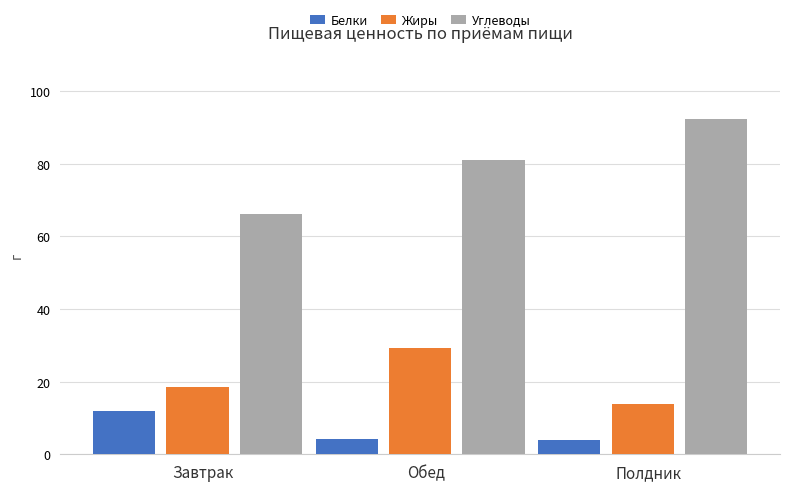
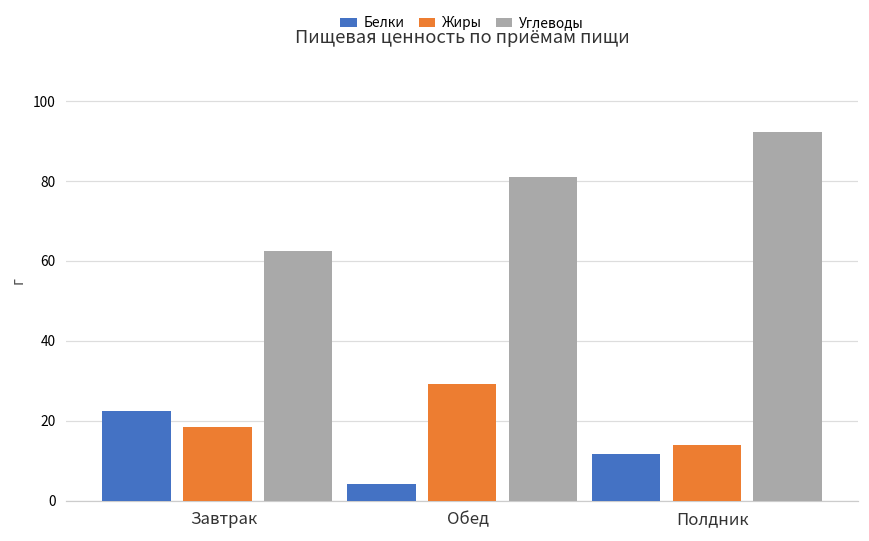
  {
    "Белки": {
-     "Завтрак": 12,
+     "Завтрак": 22,
      "Обед": 4,
-     "Полдник": 4
+     "Полдник": 12
    },
    "Жиры": {
      "Завтрак": 18,
      "Обед": 29,
      "Полдник": 14
    },
    "Углеводы": {
-     "Завтрак": 66,
+     "Завтрак": 63,
      "Обед": 81,
      "Полдник": 92
    }
  }
